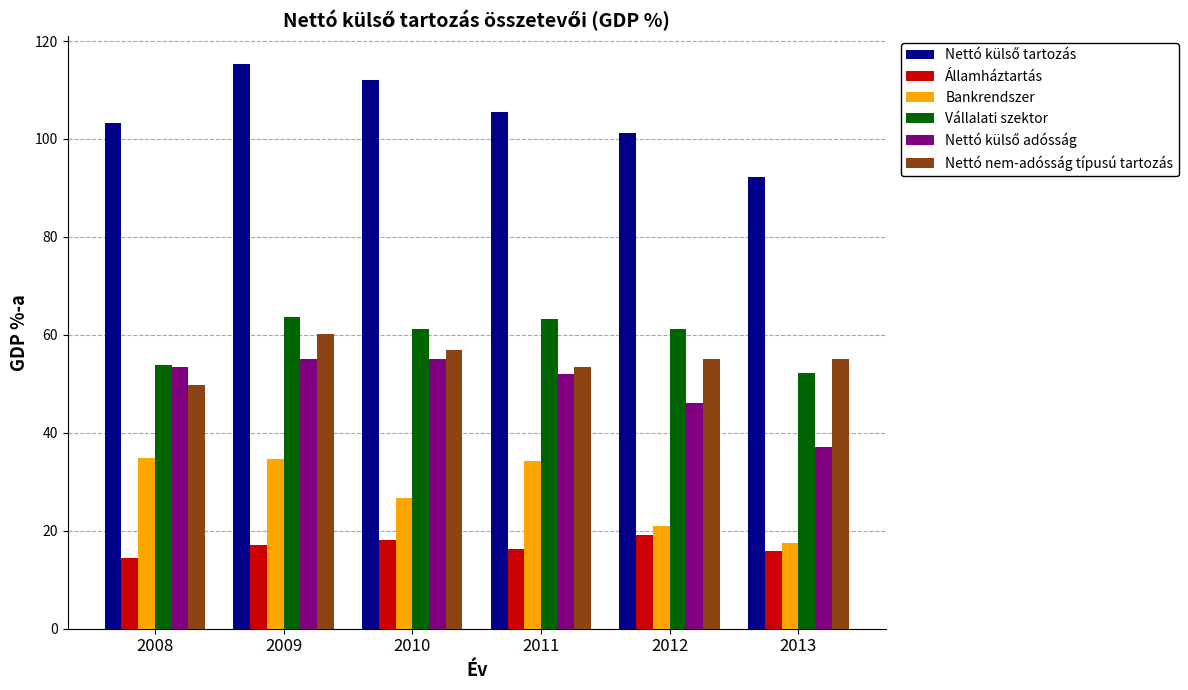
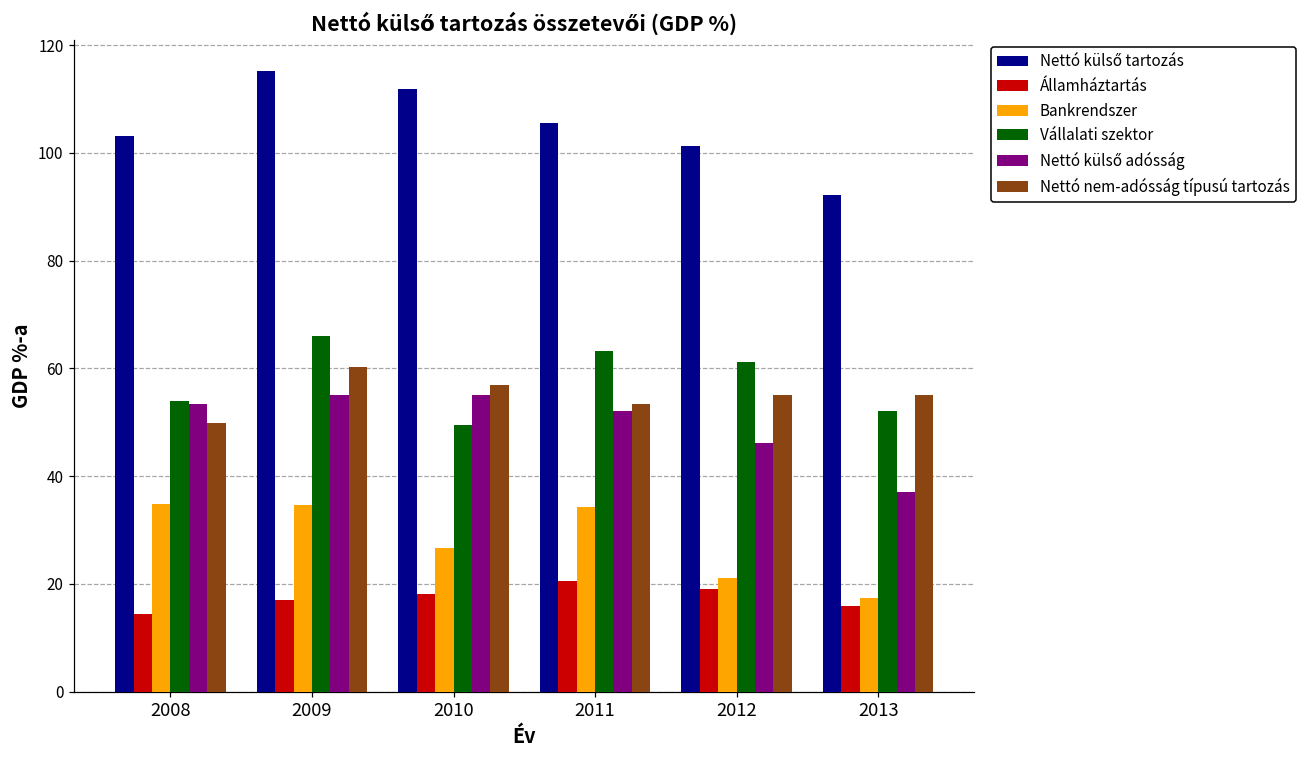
  {
    "Nettó külső tartozás": {
      "2008": 103,
      "2009": 115,
      "2010": 112,
      "2011": 106,
      "2012": 101,
      "2013": 92
    },
    "Államháztartás": {
      "2008": 14,
      "2009": 17,
      "2010": 18,
-     "2011": 16,
+     "2011": 21,
      "2012": 19,
      "2013": 16
    },
    "Bankrendszer": {
      "2008": 35,
      "2009": 35,
      "2010": 27,
      "2011": 34,
      "2012": 21,
      "2013": 17
    },
    "Vállalati szektor": {
      "2008": 54,
-     "2009": 64,
-     "2010": 61,
+     "2009": 66,
+     "2010": 49,
      "2011": 63,
      "2012": 61,
      "2013": 52
    },
    "Nettó külső adósság": {
      "2008": 53,
      "2009": 55,
      "2010": 55,
      "2011": 52,
      "2012": 46,
      "2013": 37
    },
    "Nettó nem-adósság típusú tartozás": {
      "2008": 50,
      "2009": 60,
      "2010": 57,
      "2011": 53,
      "2012": 55,
      "2013": 55
    }
  }
